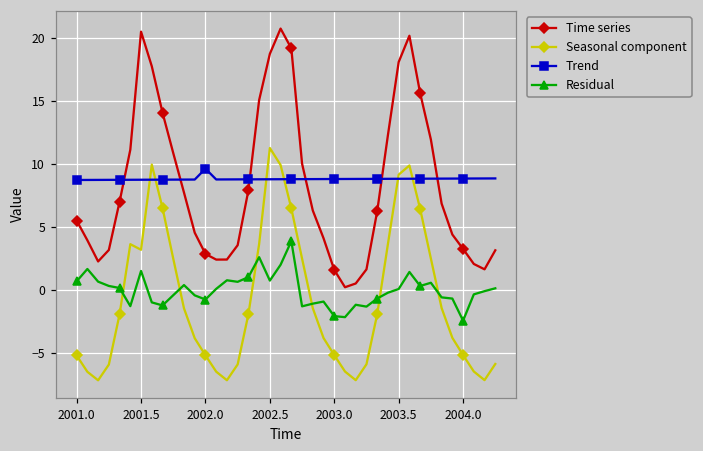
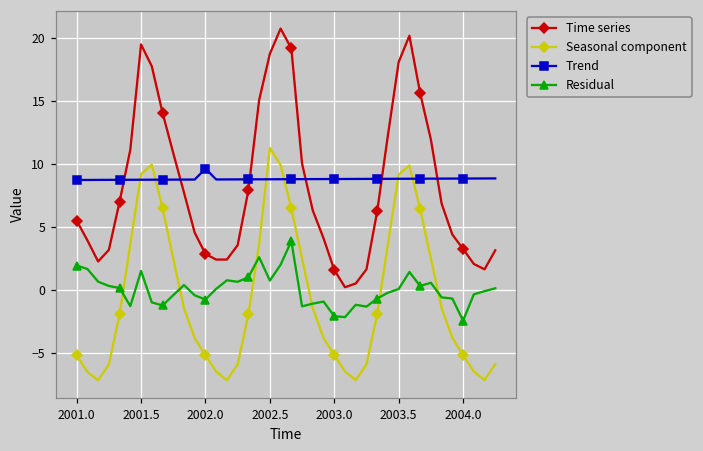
  {
    "Time series": {
      "2001.0": 5.5,
-     "2001.5": 20.5,
+     "2001.5": 19.5,
      "2002.0": 2.9,
      "2002.5": 18.8,
      "2003.0": 1.6,
      "2003.5": 18.1,
      "2004.0": 3.3
    },
    "Seasonal component": {
      "2001.0": -5.2,
-     "2001.5": 3.2,
+     "2001.5": 9.2,
      "2002.0": -5.2,
      "2002.5": 11.3,
      "2003.0": -5.2,
      "2003.5": 9.2,
      "2004.0": -5.1
    },
    "Trend": {
      "2001.0": 8.7,
      "2001.5": 8.8,
      "2002.0": 9.6,
      "2002.5": 8.8,
      "2003.0": 8.8,
      "2003.5": 8.8,
      "2004.0": 8.9
    },
    "Residual": {
-     "2001.0": 0.7,
+     "2001.0": 2.0,
      "2001.5": 1.5,
      "2002.0": -0.7,
      "2002.5": 0.8,
      "2003.0": -2.1,
      "2003.5": 0.1,
      "2004.0": -2.4
    }
  }
